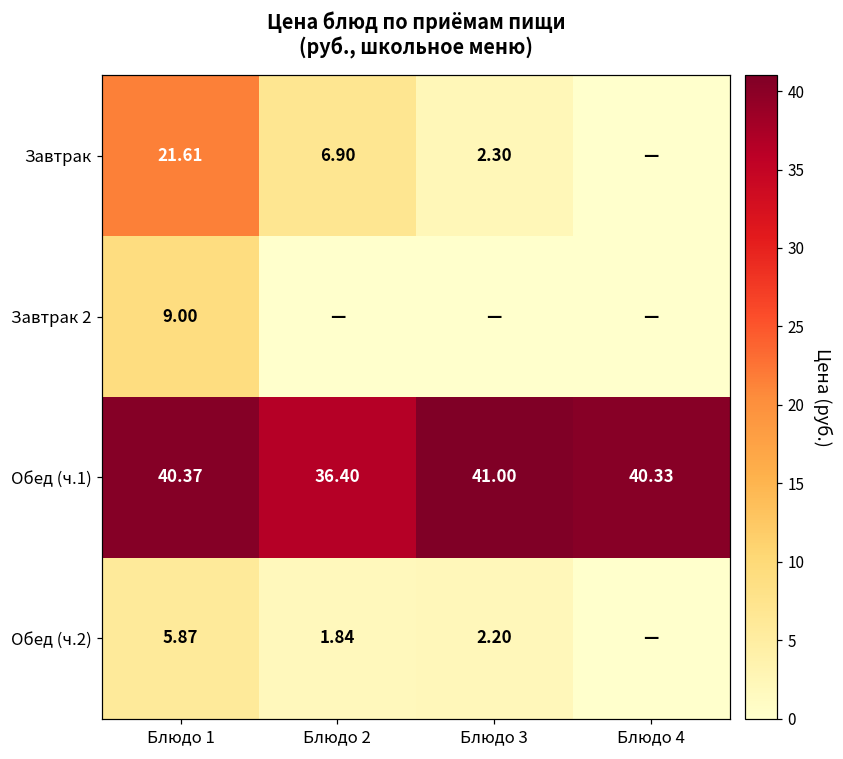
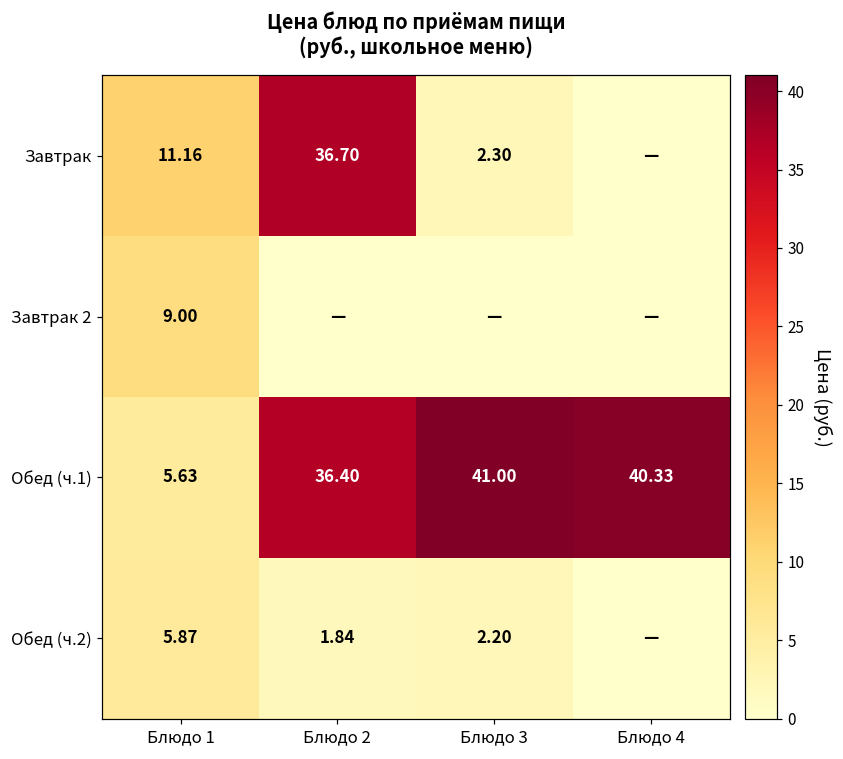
  {
    "Завтрак": {
-     "Блюдо 1": 21.61,
-     "Блюдо 2": 6.90,
+     "Блюдо 1": 11.16,
+     "Блюдо 2": 36.70,
      "Блюдо 3": 2.30
    },
    "Завтрак 2": {
      "Блюдо 1": 9.00
    },
    "Обед (ч.1)": {
-     "Блюдо 1": 40.37,
+     "Блюдо 1": 5.63,
      "Блюдо 2": 36.40,
      "Блюдо 3": 41.00,
      "Блюдо 4": 40.33
    },
    "Обед (ч.2)": {
      "Блюдо 1": 5.87,
      "Блюдо 2": 1.84,
      "Блюдо 3": 2.20
    }
  }
